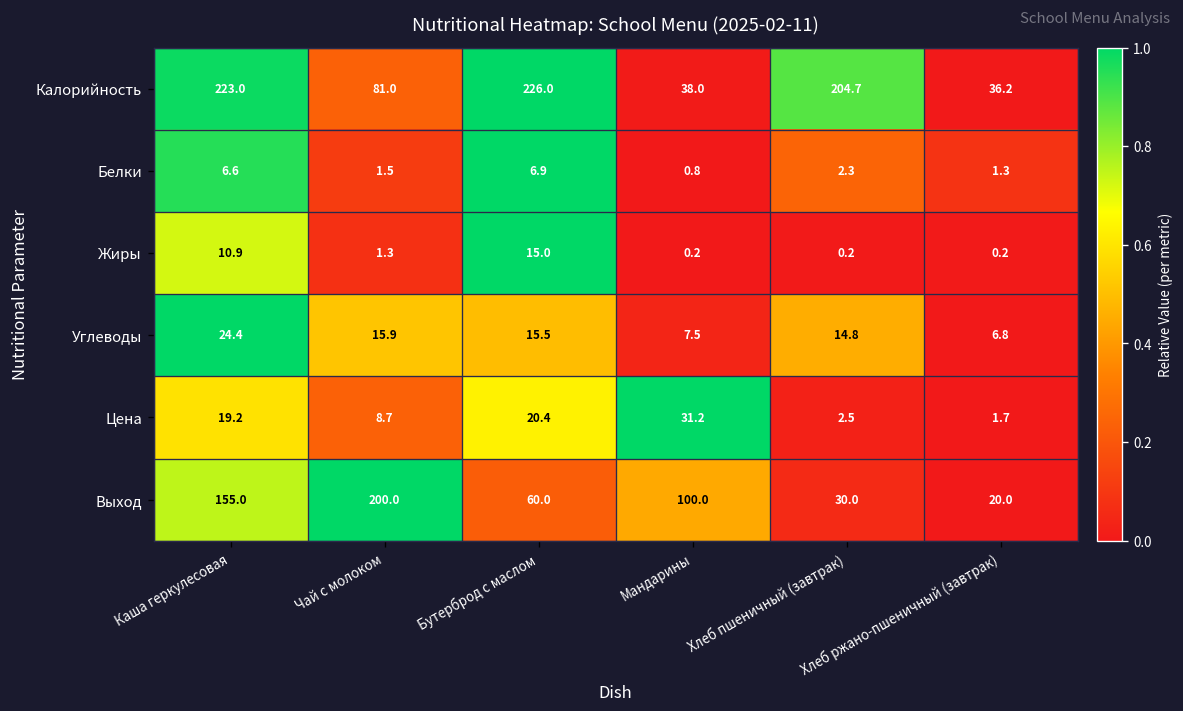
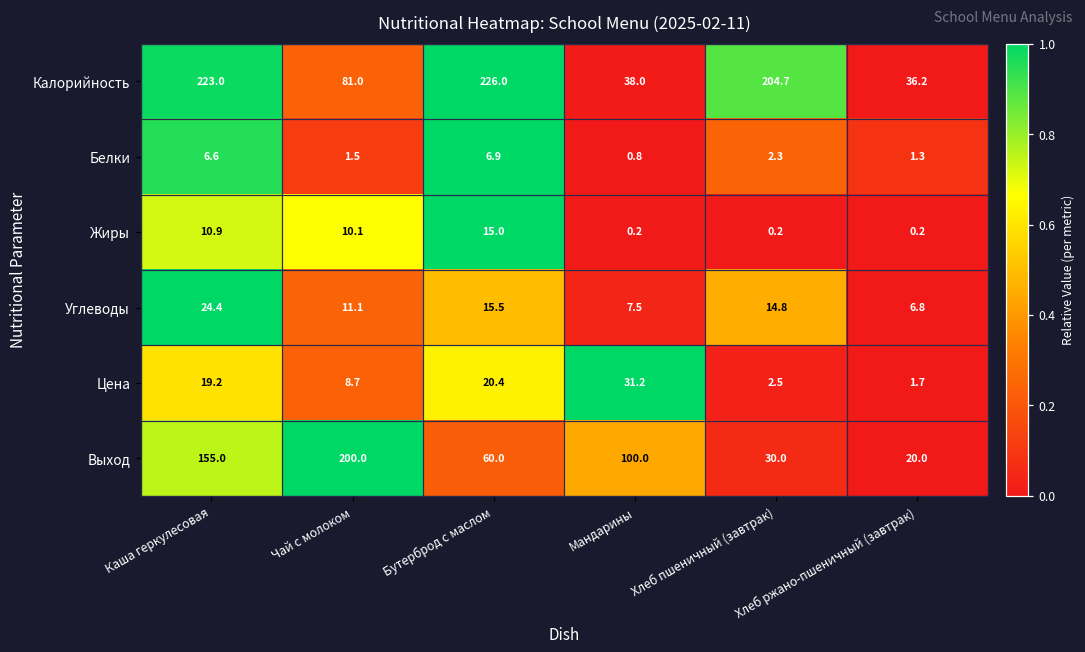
  {
    "Калорийность": {
      "Каша геркулесовая": 223.0,
      "Чай с молоком": 81.0,
      "Бутерброд с маслом": 226.0,
      "Мандарины": 38.0,
      "Хлеб пшеничный (завтрак)": 204.7,
      "Хлеб ржано-пшеничный (завтрак)": 36.2
    },
    "Белки": {
      "Каша геркулесовая": 6.6,
      "Чай с молоком": 1.5,
      "Бутерброд с маслом": 6.9,
      "Мандарины": 0.8,
      "Хлеб пшеничный (завтрак)": 2.3,
      "Хлеб ржано-пшеничный (завтрак)": 1.3
    },
    "Жиры": {
      "Каша геркулесовая": 10.9,
-     "Чай с молоком": 1.3,
+     "Чай с молоком": 10.1,
      "Бутерброд с маслом": 15.0,
      "Мандарины": 0.2,
      "Хлеб пшеничный (завтрак)": 0.2,
      "Хлеб ржано-пшеничный (завтрак)": 0.2
    },
    "Углеводы": {
      "Каша геркулесовая": 24.4,
-     "Чай с молоком": 15.9,
+     "Чай с молоком": 11.1,
      "Бутерброд с маслом": 15.5,
      "Мандарины": 7.5,
      "Хлеб пшеничный (завтрак)": 14.8,
      "Хлеб ржано-пшеничный (завтрак)": 6.8
    },
    "Цена": {
      "Каша геркулесовая": 19.2,
      "Чай с молоком": 8.7,
      "Бутерброд с маслом": 20.4,
      "Мандарины": 31.2,
      "Хлеб пшеничный (завтрак)": 2.5,
      "Хлеб ржано-пшеничный (завтрак)": 1.7
    },
    "Выход": {
      "Каша геркулесовая": 155.0,
      "Чай с молоком": 200.0,
      "Бутерброд с маслом": 60.0,
      "Мандарины": 100.0,
      "Хлеб пшеничный (завтрак)": 30.0,
      "Хлеб ржано-пшеничный (завтрак)": 20.0
    }
  }
